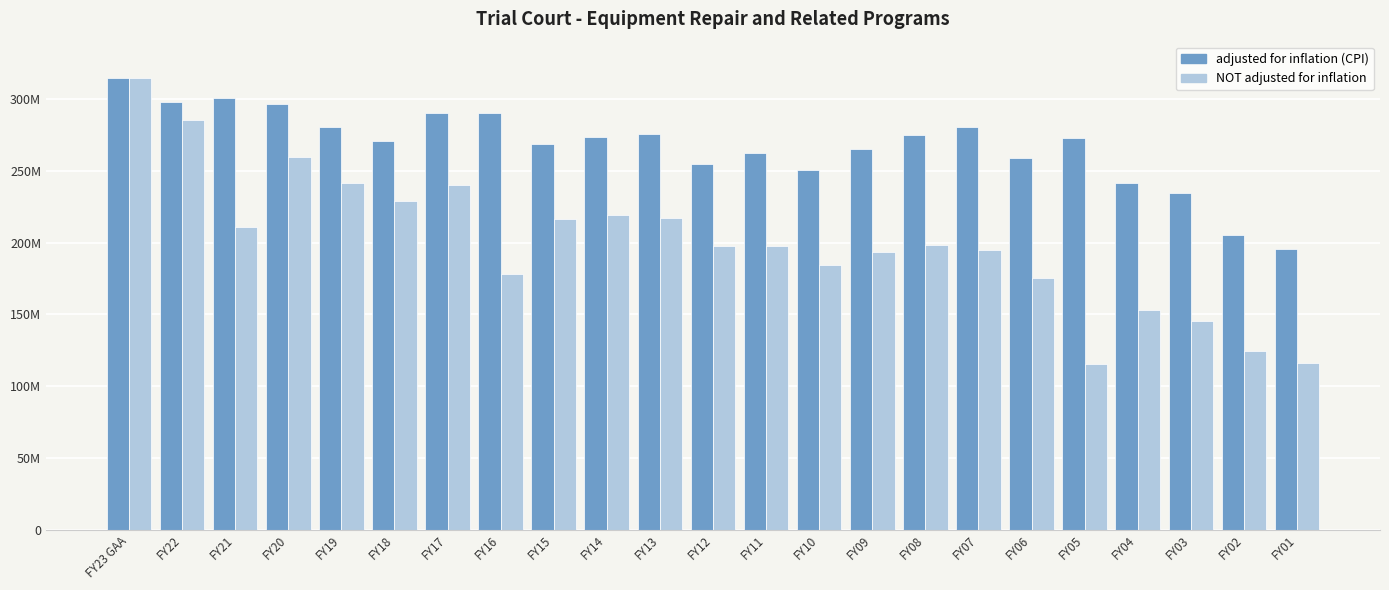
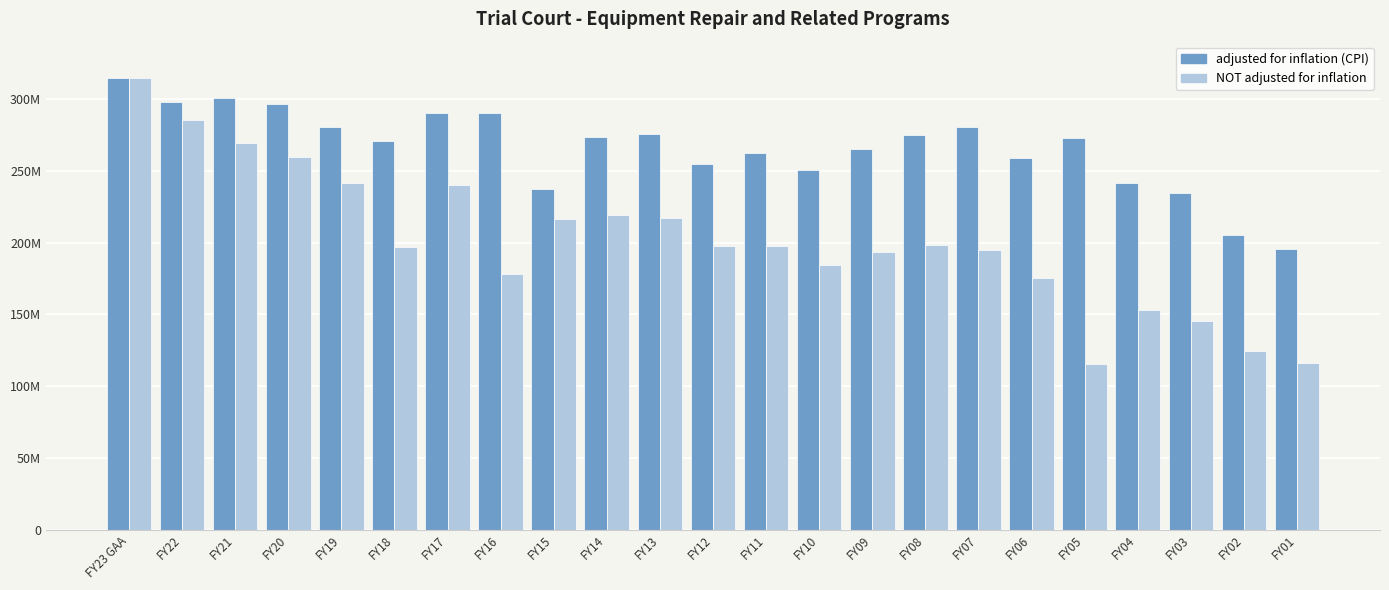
  {
    "adjusted for inflation (CPI)": {
      "FY23 GAA": 315000000,
      "FY22": 298000000,
      "FY21": 300000000,
      "FY20": 297000000,
      "FY19": 280000000,
      "FY18": 271000000,
      "FY17": 290000000,
      "FY16": 291000000,
-     "FY15": 268000000,
+     "FY15": 237000000,
      "FY14": 274000000,
      "FY13": 276000000,
      "FY12": 255000000,
      "FY11": 263000000,
      "FY10": 250000000,
      "FY09": 265000000,
      "FY08": 275000000,
      "FY07": 281000000,
      "FY06": 259000000,
      "FY05": 273000000,
      "FY04": 241000000,
      "FY03": 235000000,
      "FY02": 206000000,
      "FY01": 195000000
    },
    "NOT adjusted for inflation": {
      "FY23 GAA": 315000000,
      "FY22": 285000000,
-     "FY21": 211000000,
+     "FY21": 269000000,
      "FY20": 260000000,
      "FY19": 242000000,
-     "FY18": 229000000,
+     "FY18": 197000000,
      "FY17": 240000000,
      "FY16": 178000000,
      "FY15": 216000000,
      "FY14": 219000000,
      "FY13": 217000000,
      "FY12": 197000000,
      "FY11": 198000000,
      "FY10": 185000000,
      "FY09": 194000000,
      "FY08": 198000000,
      "FY07": 195000000,
      "FY06": 175000000,
      "FY05": 115000000,
      "FY04": 153000000,
      "FY03": 146000000,
      "FY02": 125000000,
      "FY01": 116000000
    }
  }
